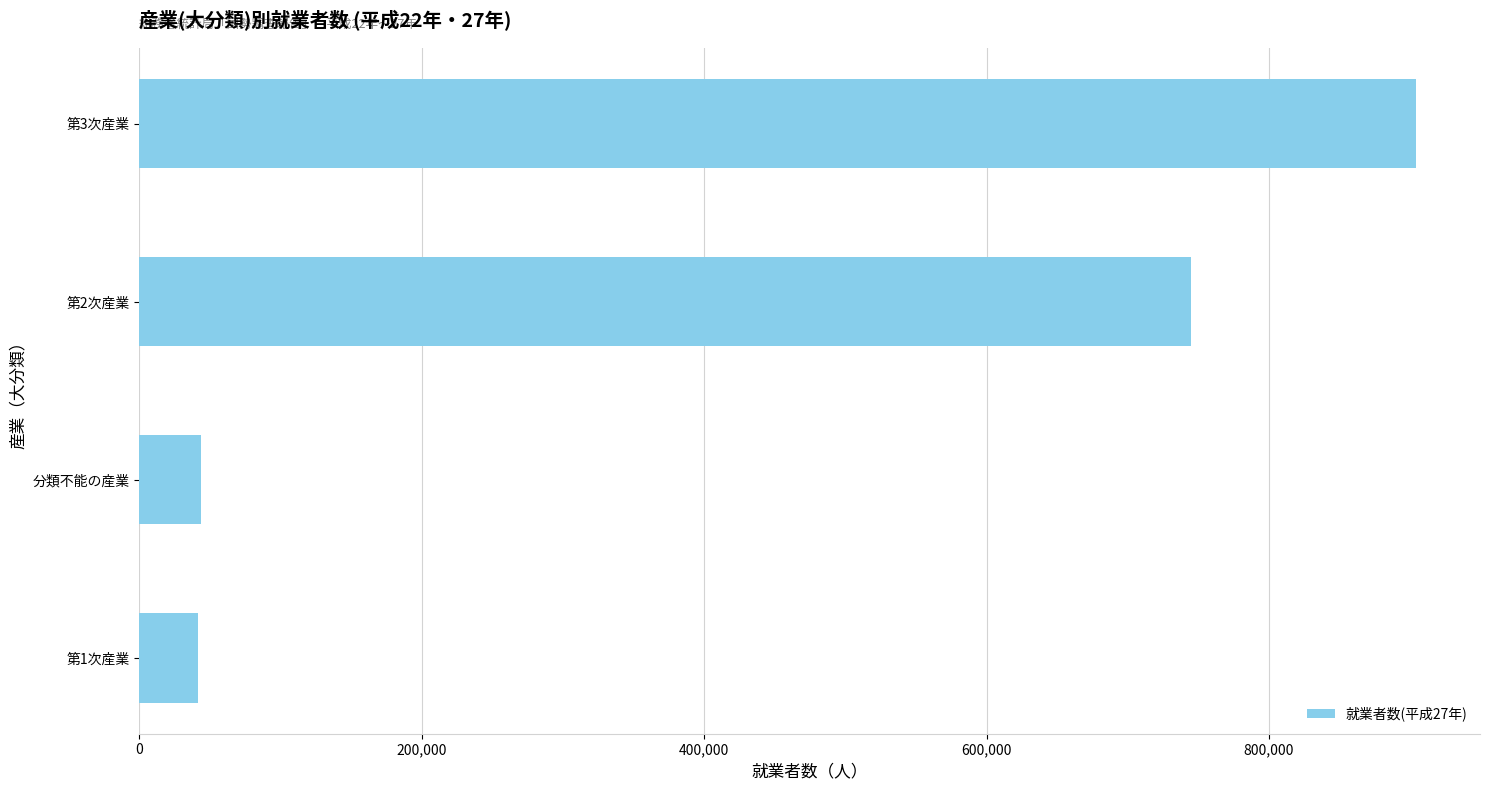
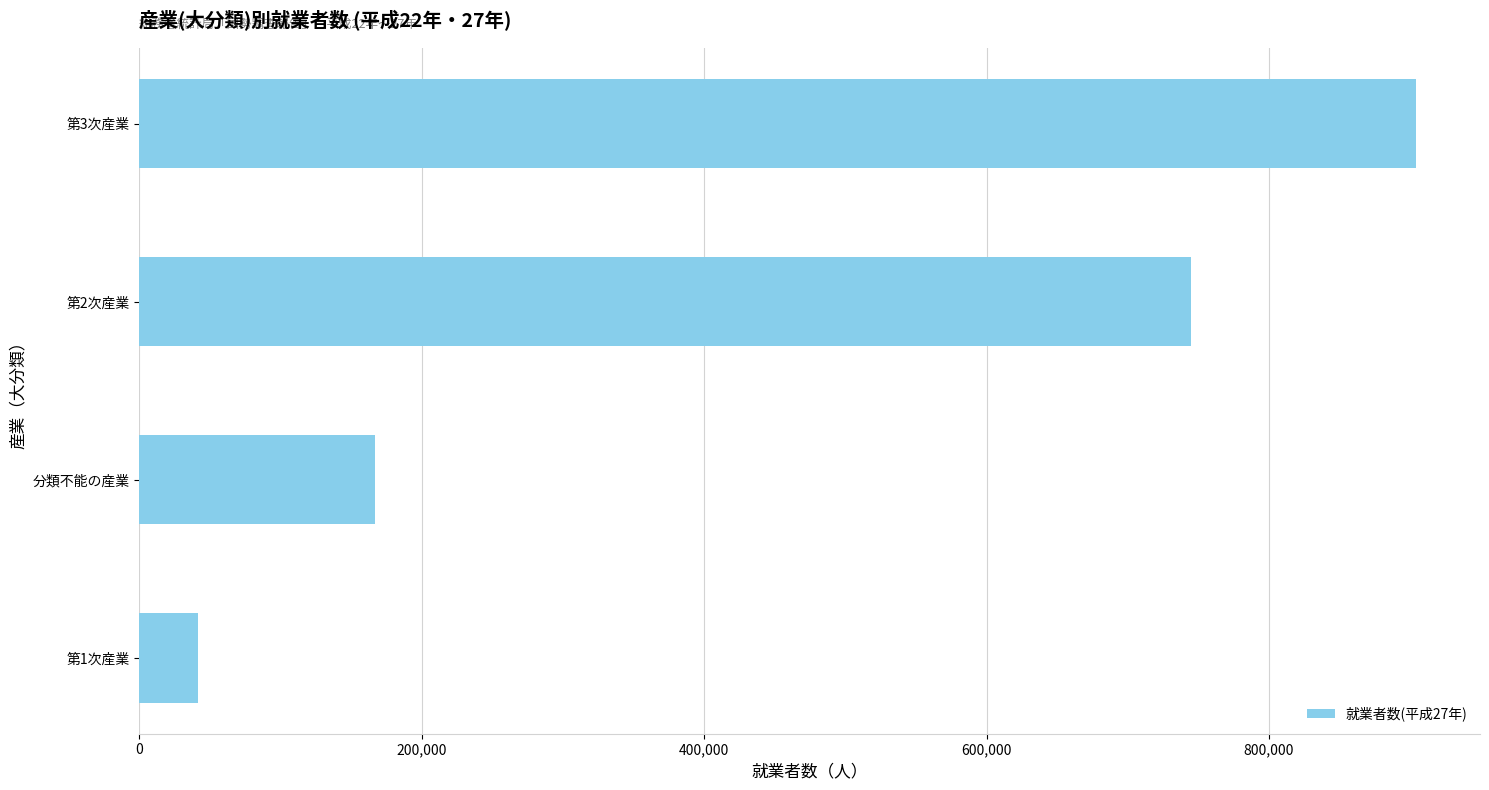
  {
    "第3次産業": "904,000",
    "第2次産業": "744,000",
-   "分類不能の産業": "44,000",
+   "分類不能の産業": "167,000",
    "第1次産業": "41,000"
  }
